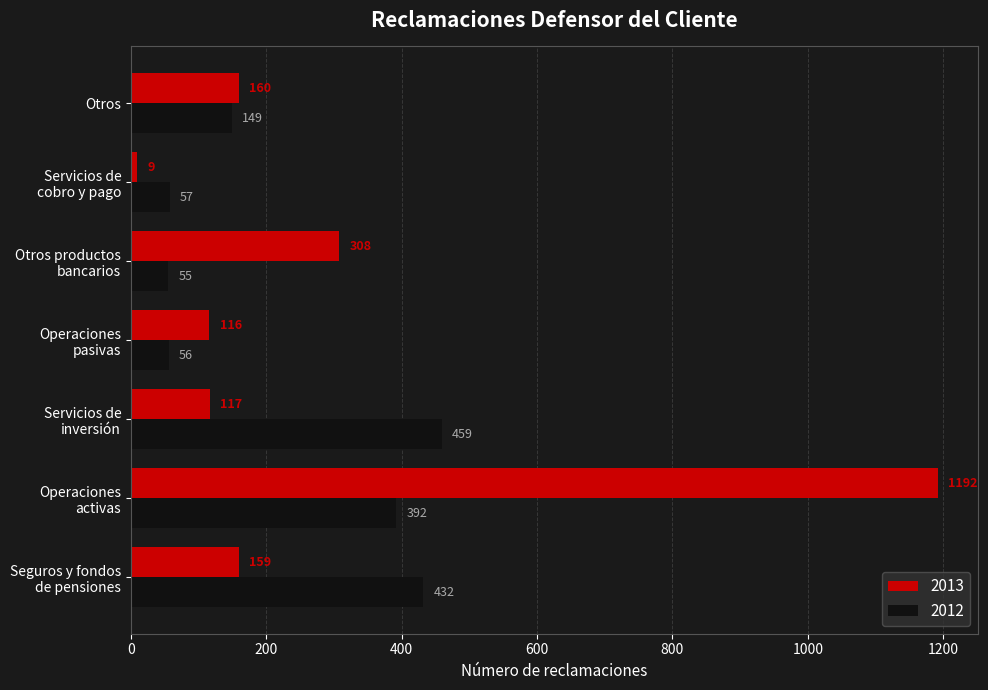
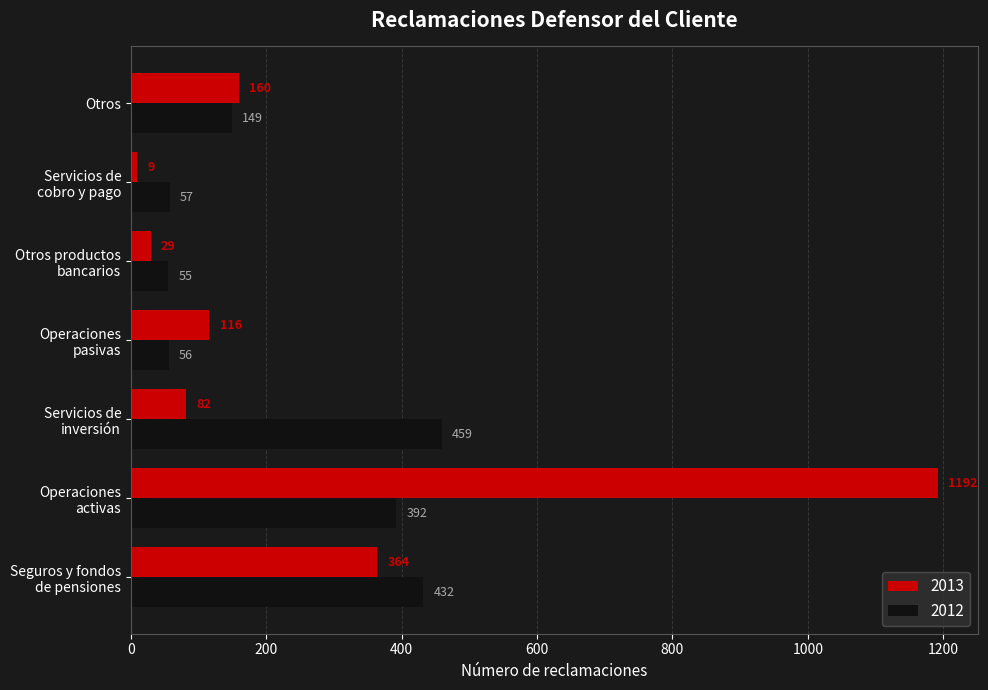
  {
    "2013": {
      "Otros": 160,
      "Servicios de cobro y pago": 9,
-     "Otros productos bancarios": 308,
+     "Otros productos bancarios": 29,
      "Operaciones pasivas": 116,
-     "Servicios de inversión": 117,
+     "Servicios de inversión": 82,
      "Operaciones activas": 1192,
-     "Seguros y fondos de pensiones": 159
+     "Seguros y fondos de pensiones": 364
    },
    "2012": {
      "Otros": 149,
      "Servicios de cobro y pago": 57,
      "Otros productos bancarios": 55,
      "Operaciones pasivas": 56,
      "Servicios de inversión": 459,
      "Operaciones activas": 392,
      "Seguros y fondos de pensiones": 432
    }
  }
